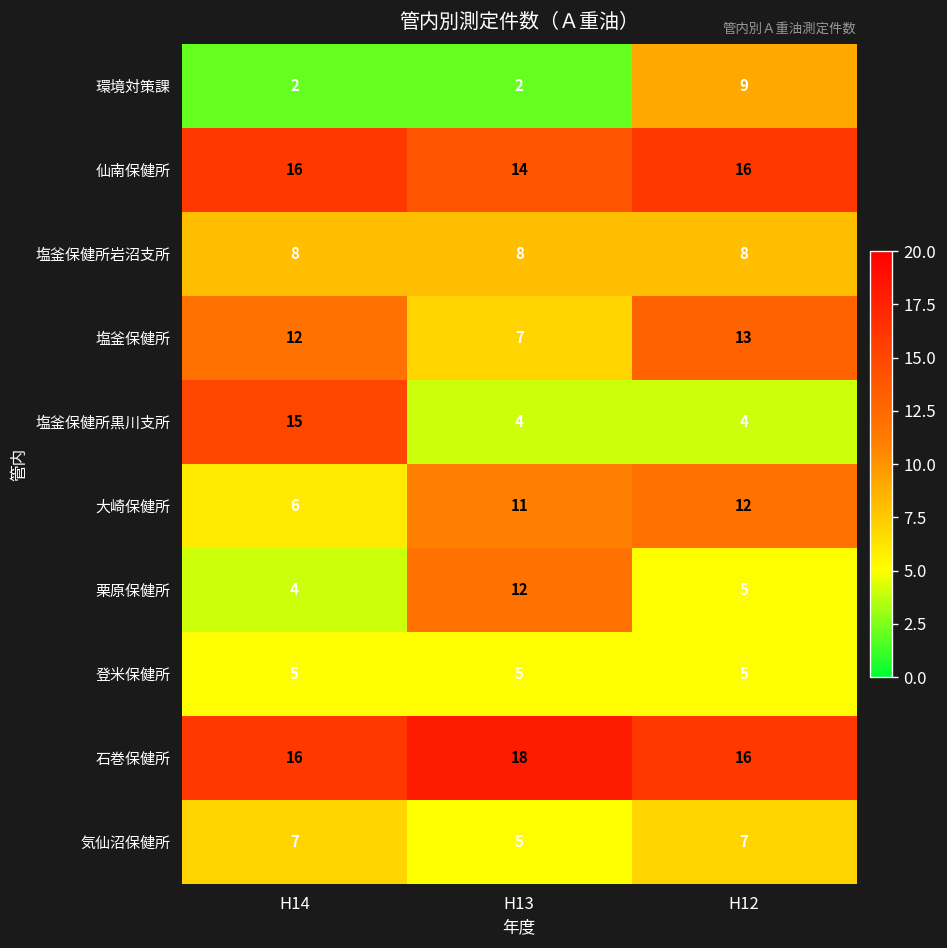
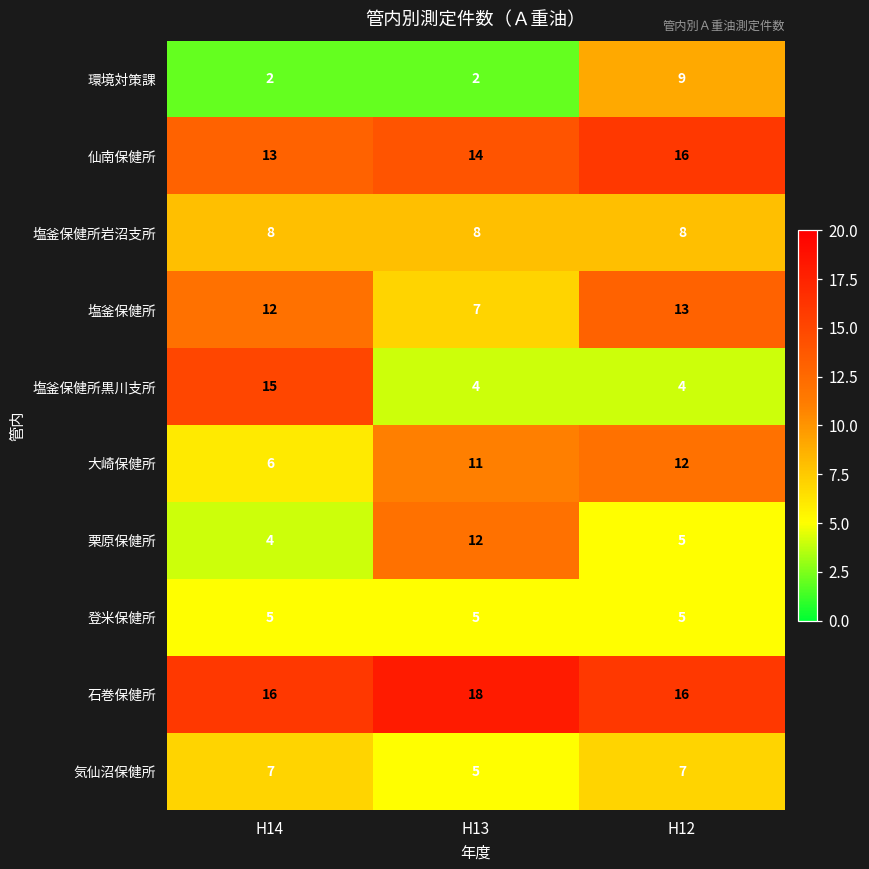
  {
    "環境対策課": {
      "H14": 2,
      "H13": 2,
      "H12": 9
    },
    "仙南保健所": {
-     "H14": 16,
+     "H14": 13,
      "H13": 14,
      "H12": 16
    },
    "塩釜保健所岩沼支所": {
      "H14": 8,
      "H13": 8,
      "H12": 8
    },
    "塩釜保健所": {
      "H14": 12,
      "H13": 7,
      "H12": 13
    },
    "塩釜保健所黒川支所": {
      "H14": 15,
      "H13": 4,
      "H12": 4
    },
    "大崎保健所": {
      "H14": 6,
      "H13": 11,
      "H12": 12
    },
    "栗原保健所": {
      "H14": 4,
      "H13": 12,
      "H12": 5
    },
    "登米保健所": {
      "H14": 5,
      "H13": 5,
      "H12": 5
    },
    "石巻保健所": {
      "H14": 16,
      "H13": 18,
      "H12": 16
    },
    "気仙沼保健所": {
      "H14": 7,
      "H13": 5,
      "H12": 7
    }
  }
